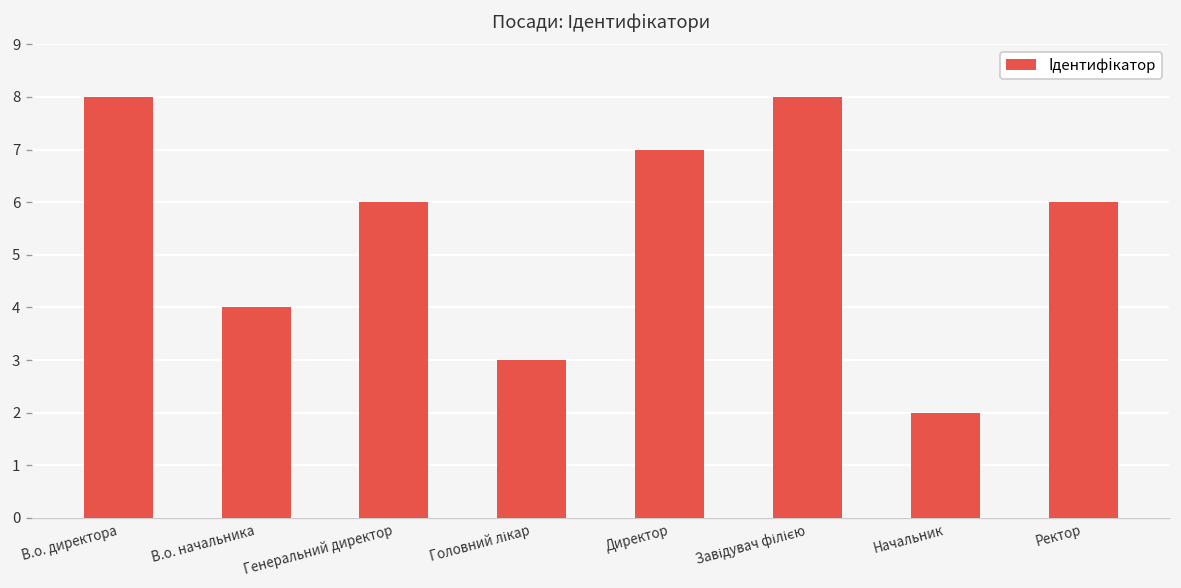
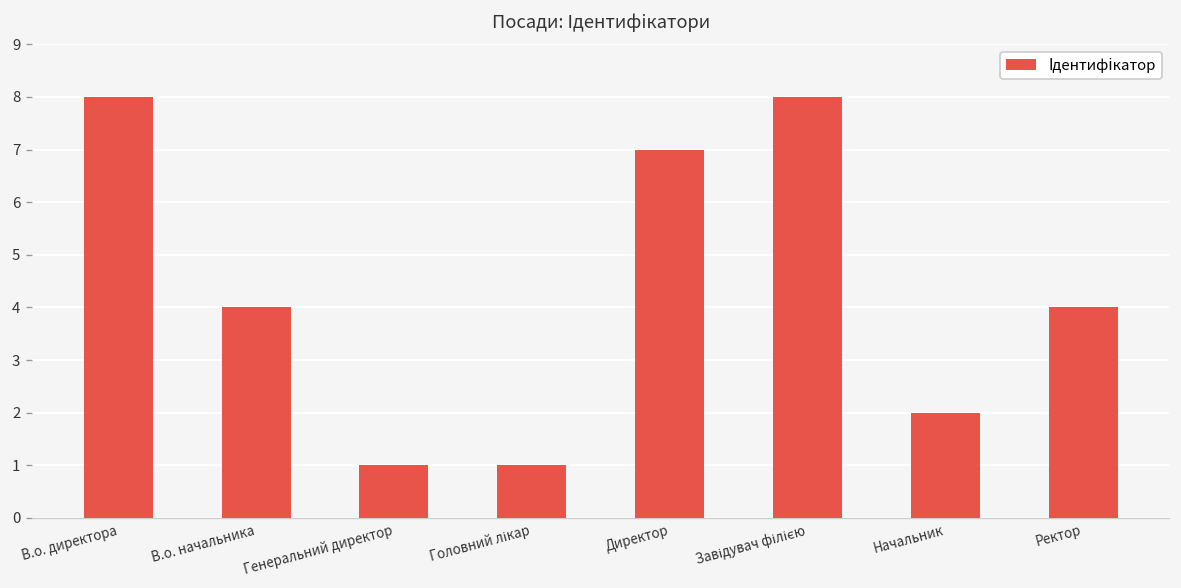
  {
    "В.о. директора": 8,
    "В.о. начальника": 4,
-   "Генеральний директор": 6,
-   "Головний лікар": 3,
+   "Генеральний директор": 1,
+   "Головний лікар": 1,
    "Директор": 7,
    "Завідувач філією": 8,
    "Начальник": 2,
-   "Ректор": 6
+   "Ректор": 4
  }
